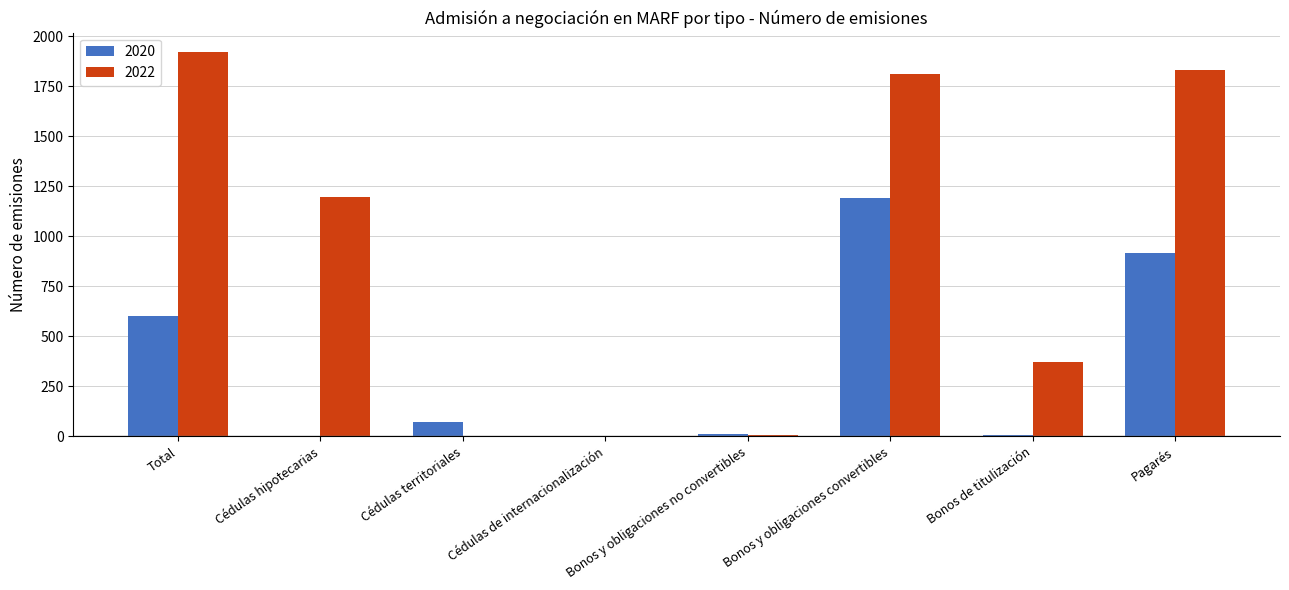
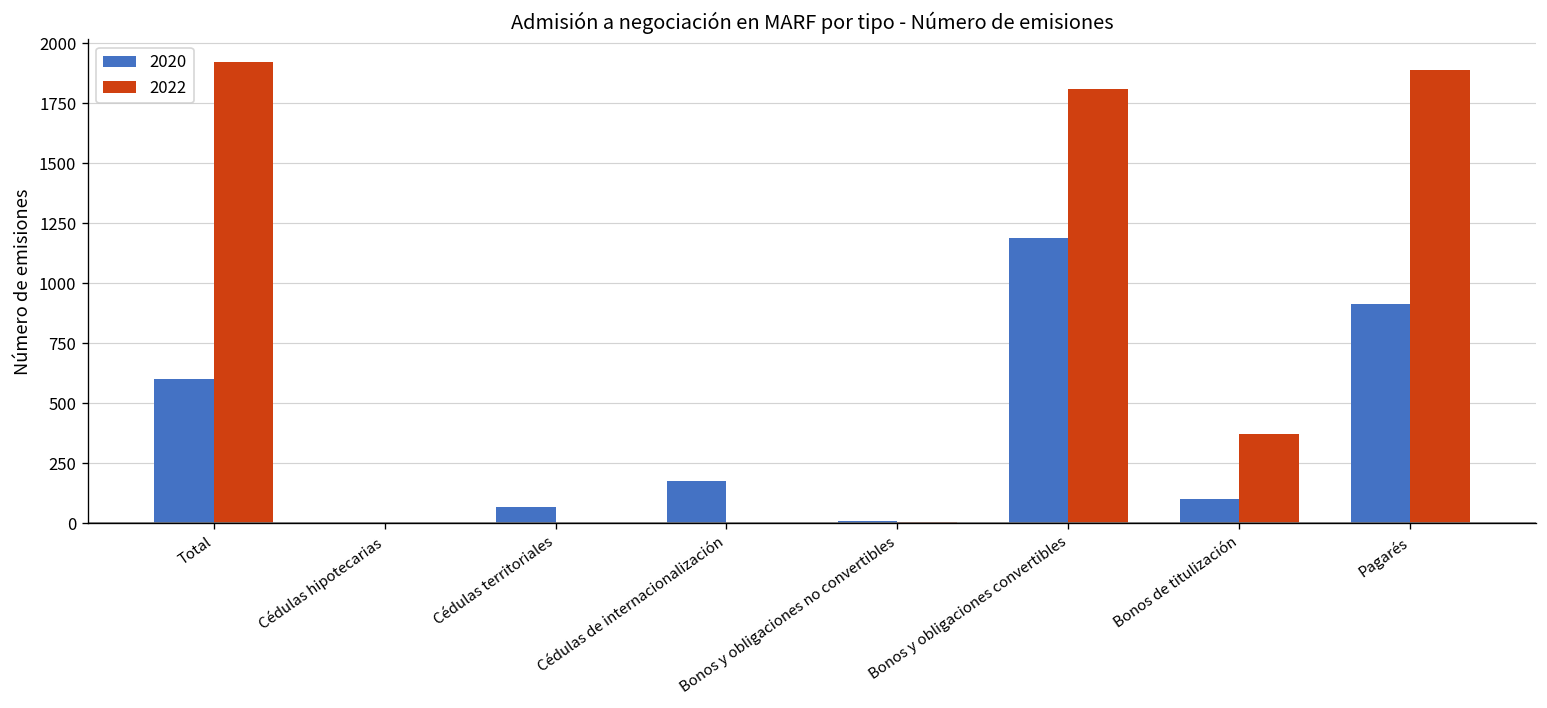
  {
    "2020": {
      "Total": 600,
      "Cédulas territoriales": 70,
-     "Cédulas de internacionalización": 0,
+     "Cédulas de internacionalización": 180,
      "Bonos y obligaciones convertibles": 1190,
-     "Bonos de titulización": 0,
+     "Bonos de titulización": 100,
      "Pagarés": 910
    },
    "2022": {
      "Total": 1920,
-     "Cédulas hipotecarias": 1200,
+     "Cédulas hipotecarias": 0,
      "Cédulas territoriales": 0,
      "Cédulas de internacionalización": 0,
      "Bonos y obligaciones convertibles": 1810,
      "Bonos de titulización": 370,
-     "Pagarés": 1830
+     "Pagarés": 1890
    }
  }
